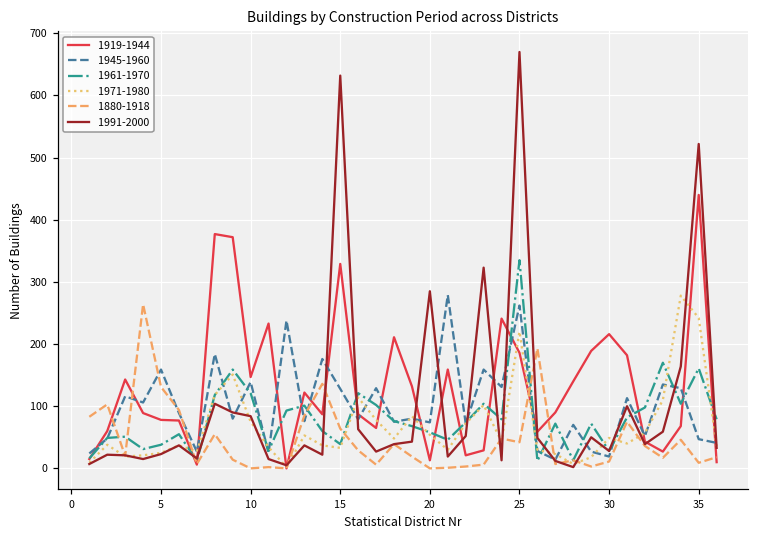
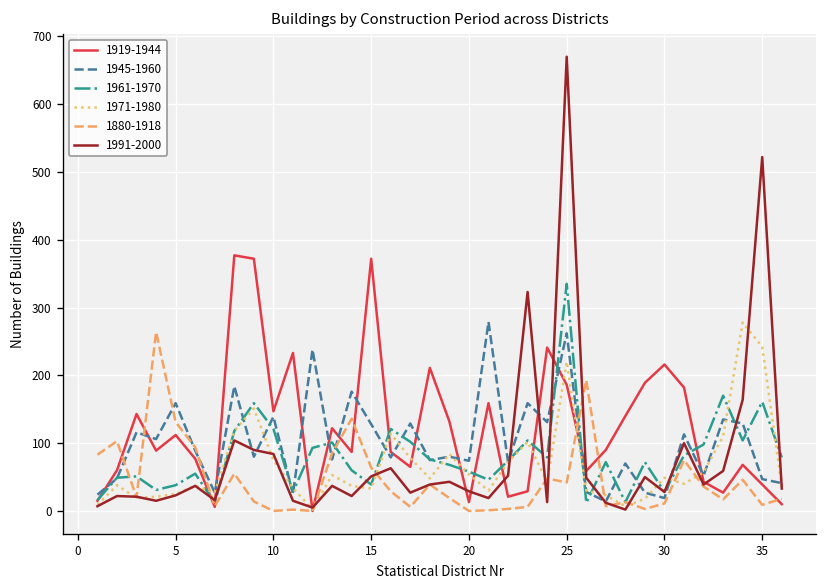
  {
    "1919-1944": {
-     "5": 80,
+     "5": 110,
      "10": 150,
-     "15": 330,
+     "15": 370,
      "20": 10,
      "25": 190,
      "30": 220,
-     "35": 440
+     "35": 40
    },
    "1991-2000": {
      "10": 80,
-     "15": 630,
-     "20": 290,
+     "15": 50,
+     "20": 30,
      "25": 670,
      "35": 520
    }
  }
